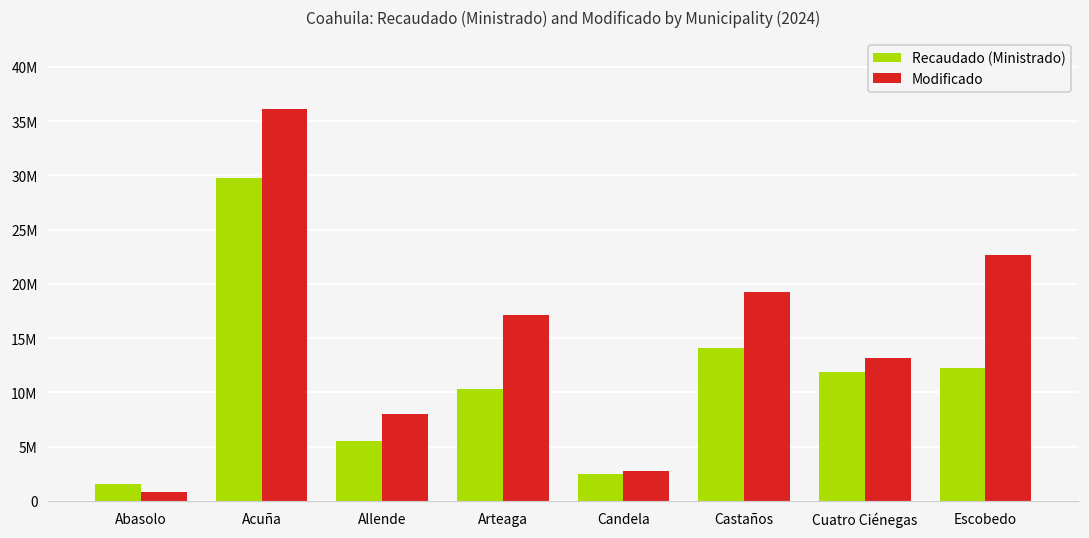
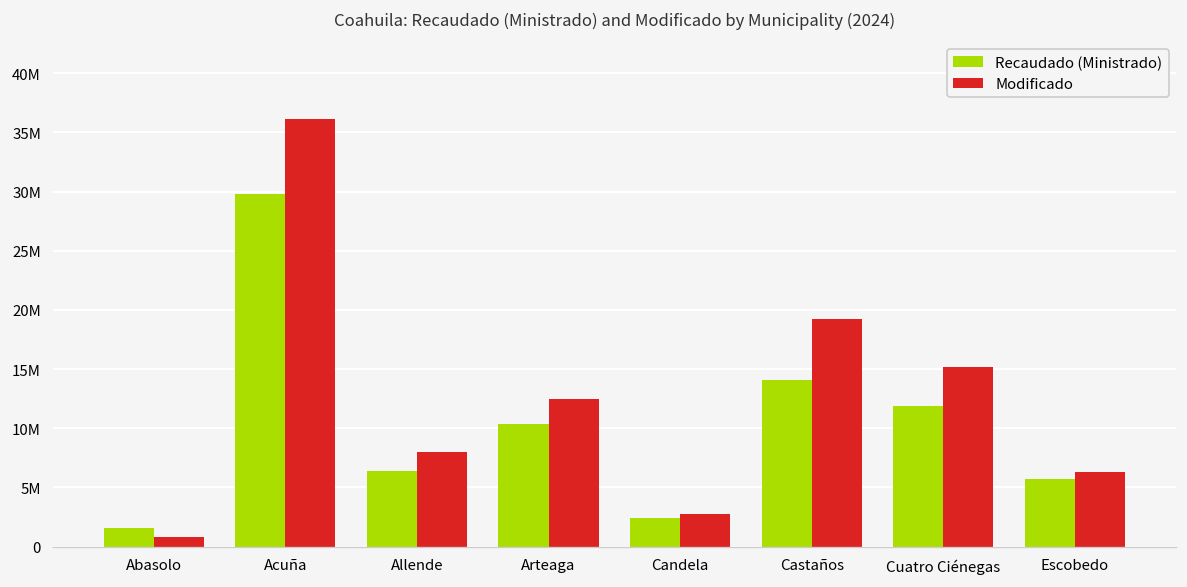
  {
    "Recaudado (Ministrado)": {
      "Abasolo": 2000000,
      "Acuña": 30000000,
-     "Allende": 5500000,
+     "Allende": 6400000,
      "Arteaga": 10000000,
      "Candela": 2000000,
      "Castaños": 14000000,
      "Cuatro Ciénegas": 12000000,
-     "Escobedo": 12000000
+     "Escobedo": 6000000
    },
    "Modificado": {
      "Abasolo": 1000000,
      "Acuña": 36000000,
      "Allende": 8000000,
-     "Arteaga": 17000000,
+     "Arteaga": 12000000,
      "Candela": 3000000,
      "Castaños": 19000000,
-     "Cuatro Ciénegas": 13000000,
-     "Escobedo": 23000000
+     "Cuatro Ciénegas": 15000000,
+     "Escobedo": 6000000
    }
  }
